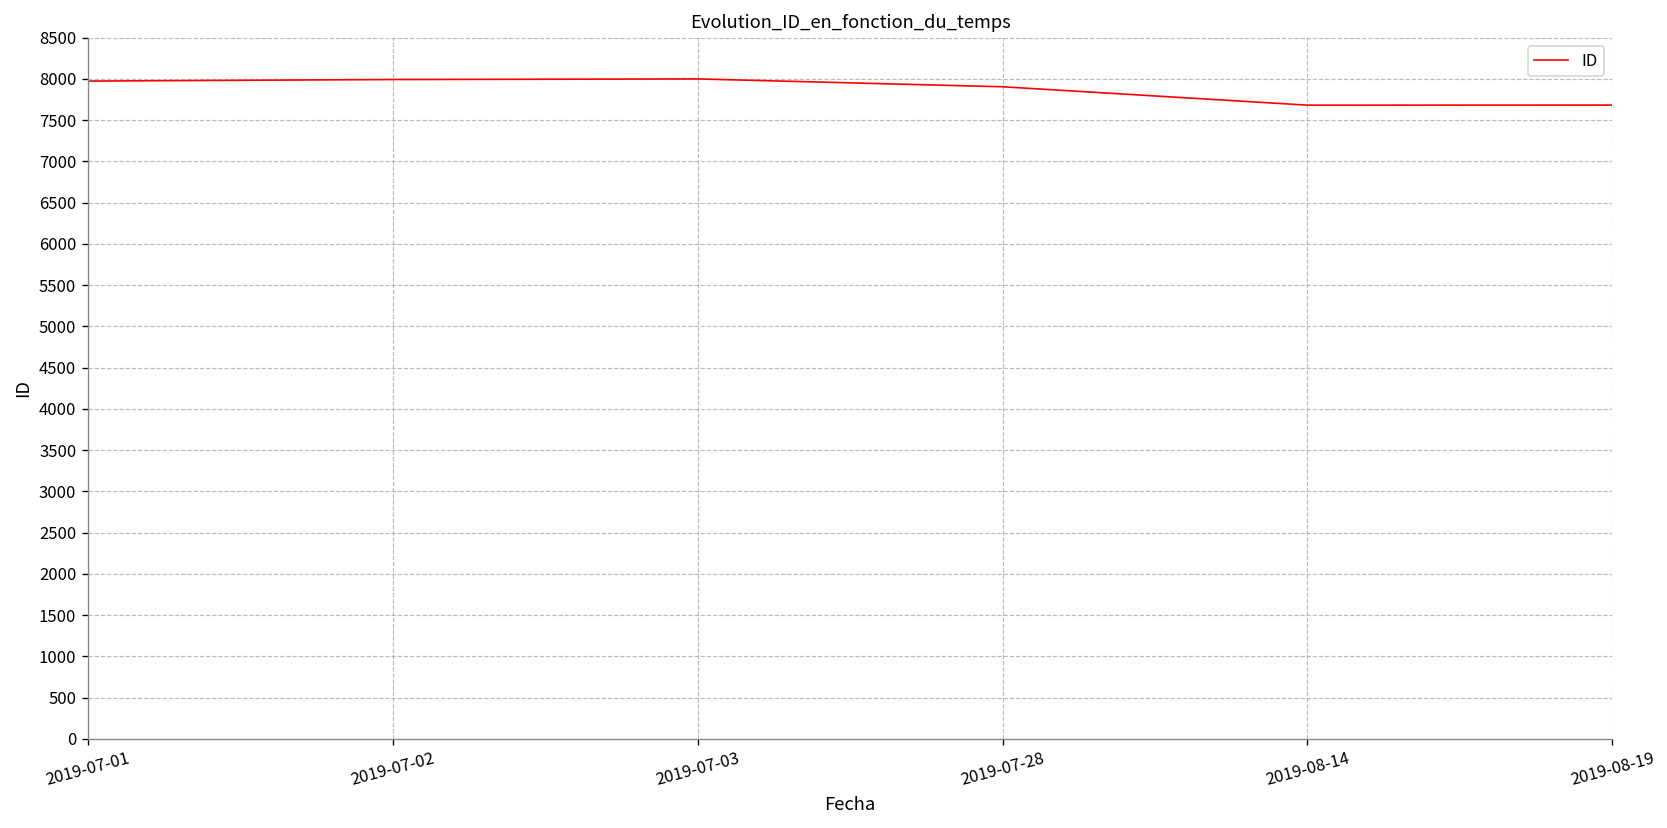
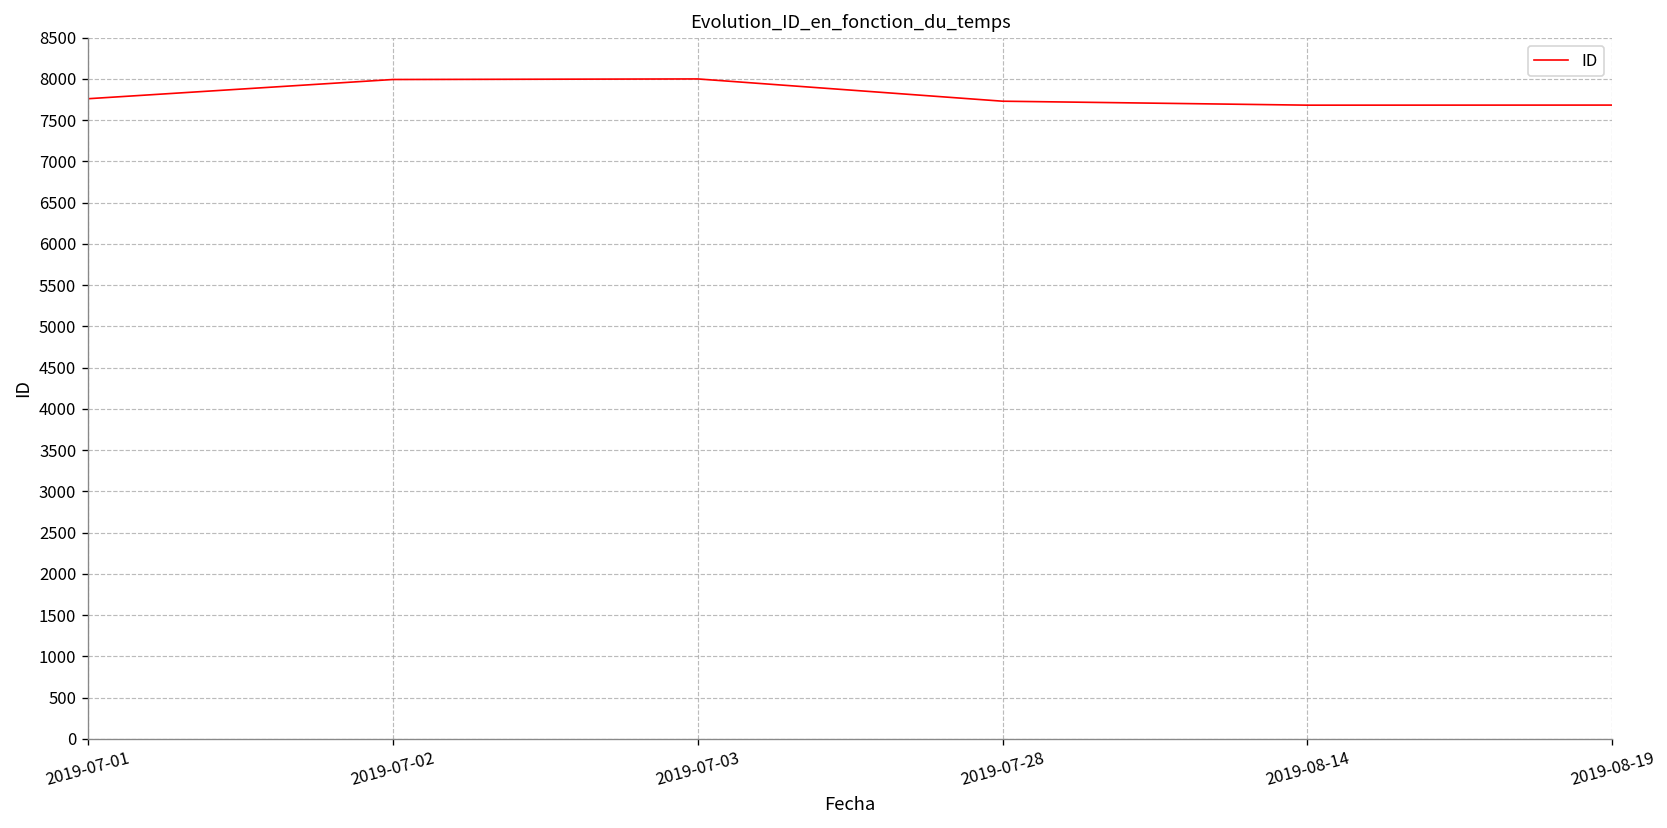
  {
-   "2019-07-01": 8000,
+   "2019-07-01": 7800,
    "2019-07-02": 8000,
    "2019-07-03": 8000,
-   "2019-07-28": 7900,
+   "2019-07-28": 7700,
    "2019-08-14": 7700,
    "2019-08-19": 7700
  }
